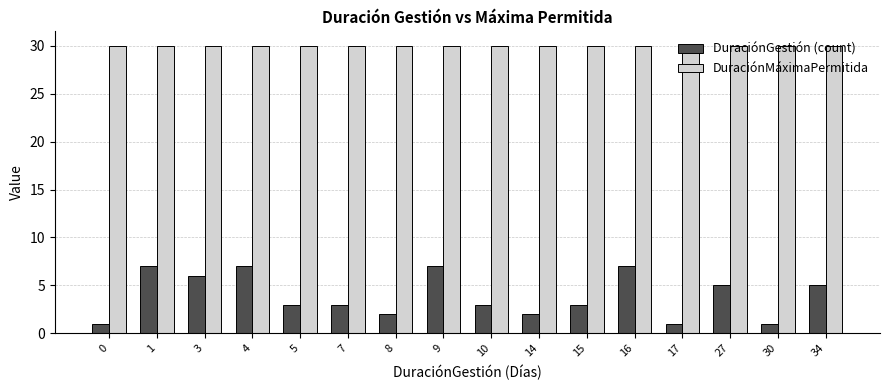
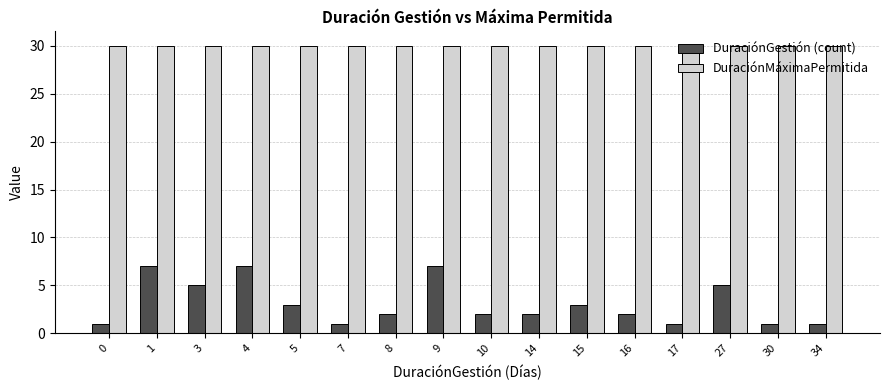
  {
    "DuraciónGestión (count)": {
      "0": 1,
      "1": 7,
-     "3": 6,
+     "3": 5,
      "4": 7,
      "5": 3,
-     "7": 3,
+     "7": 1,
      "8": 2,
      "9": 7,
-     "10": 3,
+     "10": 2,
      "14": 2,
      "15": 3,
-     "16": 7,
+     "16": 2,
      "17": 1,
      "27": 5,
      "30": 1,
-     "34": 5
+     "34": 1
    },
    "DuraciónMáximaPermitida": {
      "0": 30,
      "1": 30,
      "3": 30,
      "4": 30,
      "5": 30,
      "7": 30,
      "8": 30,
      "9": 30,
      "10": 30,
      "14": 30,
      "15": 30,
      "16": 30,
      "17": 30,
      "27": 30,
      "30": 30,
      "34": 30
    }
  }
